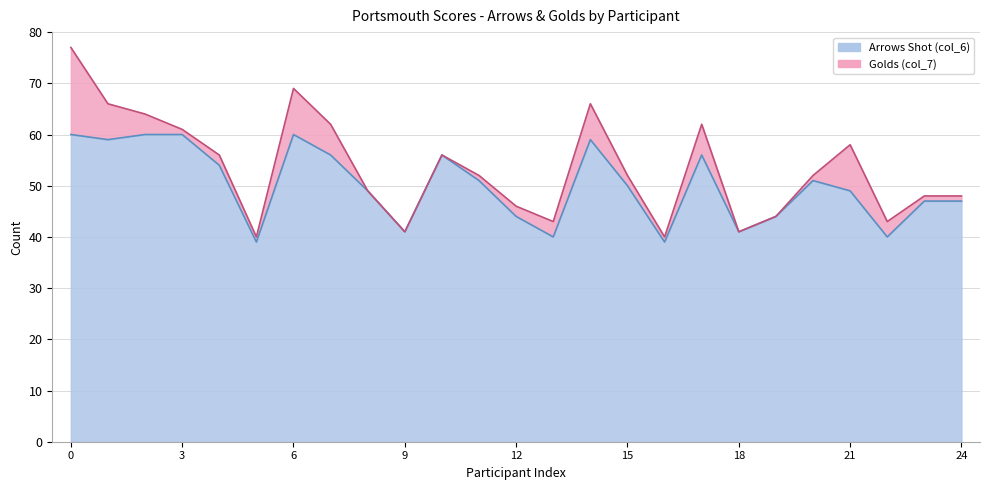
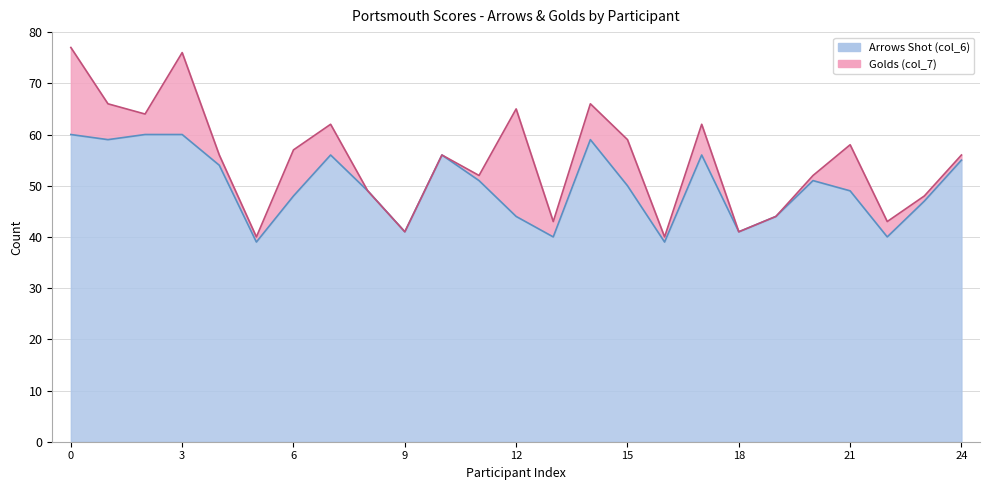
  {
    "Golds (col_7)": {
      "0": 17,
-     "3": 1,
+     "3": 16,
      "6": 9,
-     "12": 2,
-     "15": 2,
+     "12": 21,
+     "15": 9,
      "21": 9,
      "24": 1
    },
    "Arrows Shot (col_6)": {
      "0": 60,
      "3": 60,
-     "6": 60,
+     "6": 48,
      "12": 44,
      "15": 50,
      "21": 49,
-     "24": 47
+     "24": 55
    }
  }
